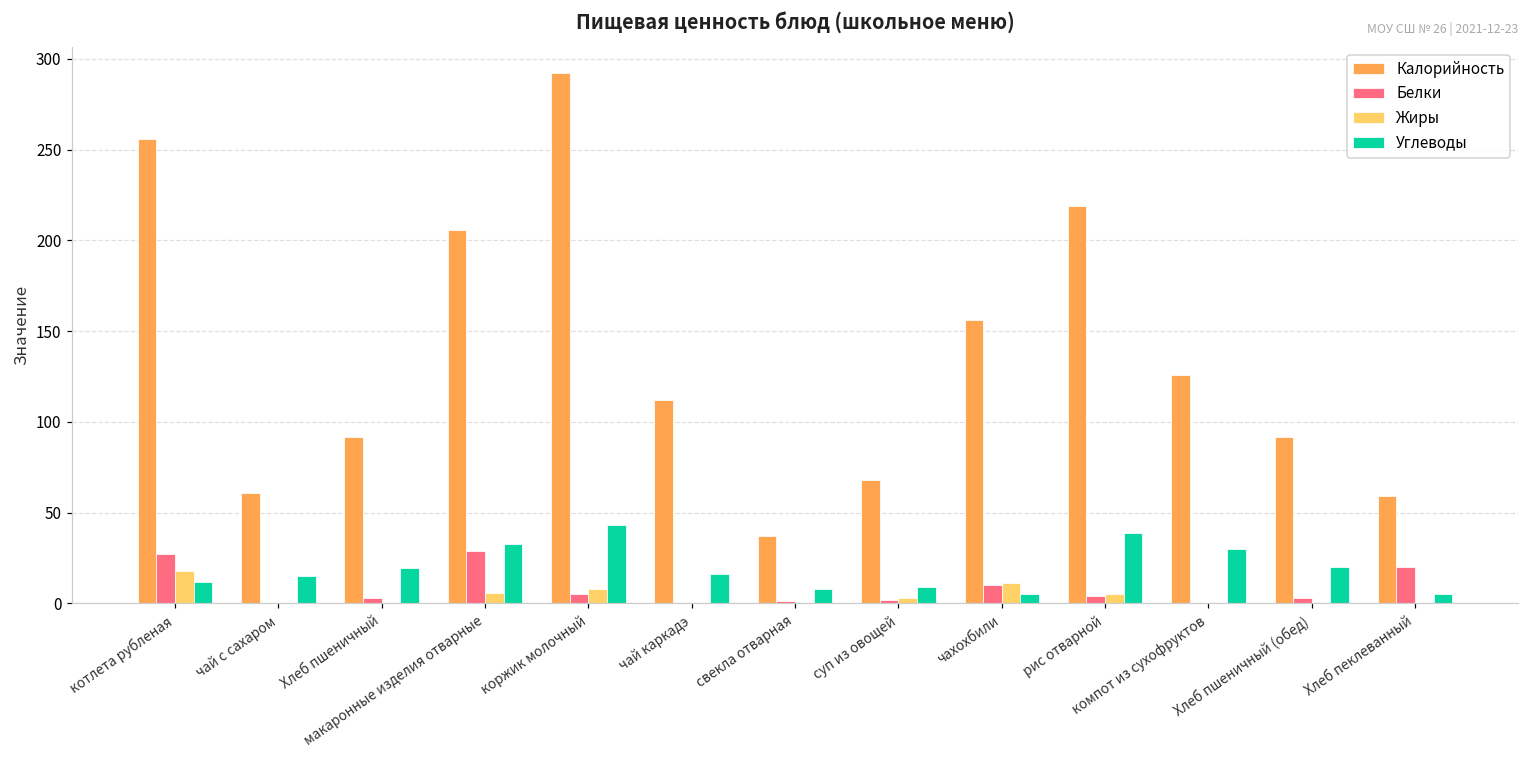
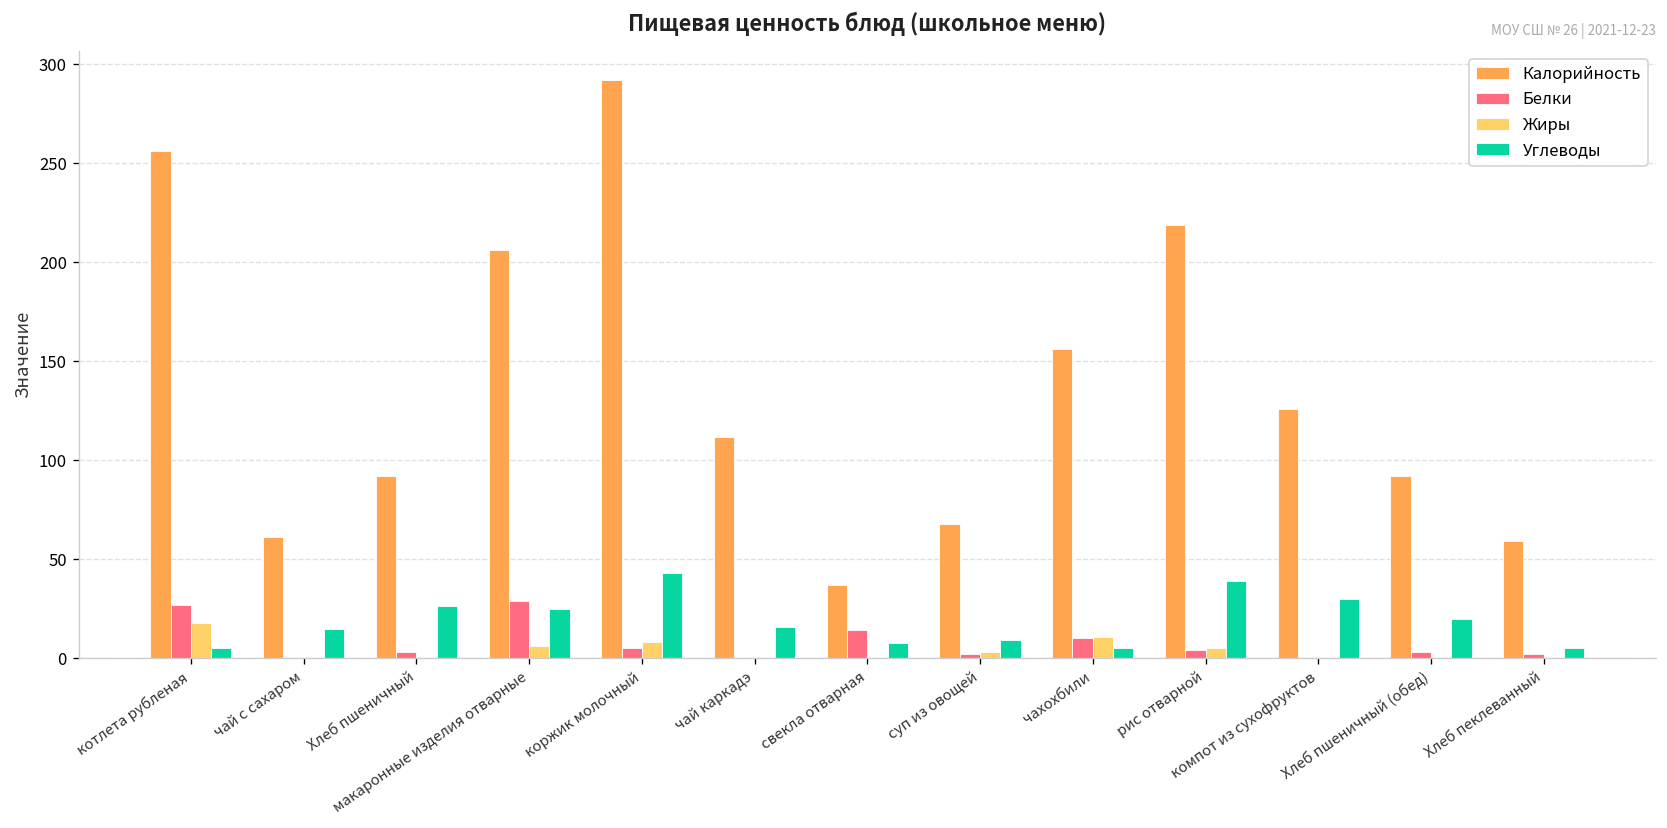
  {
    "Белки": {
      "котлета рубленая": 27,
      "чай с сахаром": 0,
      "Хлеб пшеничный": 3,
      "макаронные изделия отварные": 29,
      "коржик молочный": 5,
      "чай каркадэ": 0,
-     "свекла отварная": 1,
+     "свекла отварная": 14,
      "суп из овощей": 2,
      "чахохбили": 10,
      "рис отварной": 4,
      "компот из сухофруктов": 0,
      "Хлеб пшеничный (обед)": 3,
-     "Хлеб пеклеванный": 20
+     "Хлеб пеклеванный": 2
    },
    "Углеводы": {
-     "котлета рубленая": 12,
+     "котлета рубленая": 5,
      "чай с сахаром": 15,
-     "Хлеб пшеничный": 20,
-     "макаронные изделия отварные": 33,
+     "Хлеб пшеничный": 26,
+     "макаронные изделия отварные": 25,
      "коржик молочный": 43,
      "чай каркадэ": 16,
      "свекла отварная": 8,
      "суп из овощей": 9,
      "чахохбили": 5,
      "рис отварной": 39,
      "компот из сухофруктов": 30,
      "Хлеб пшеничный (обед)": 20,
      "Хлеб пеклеванный": 5
    }
  }
